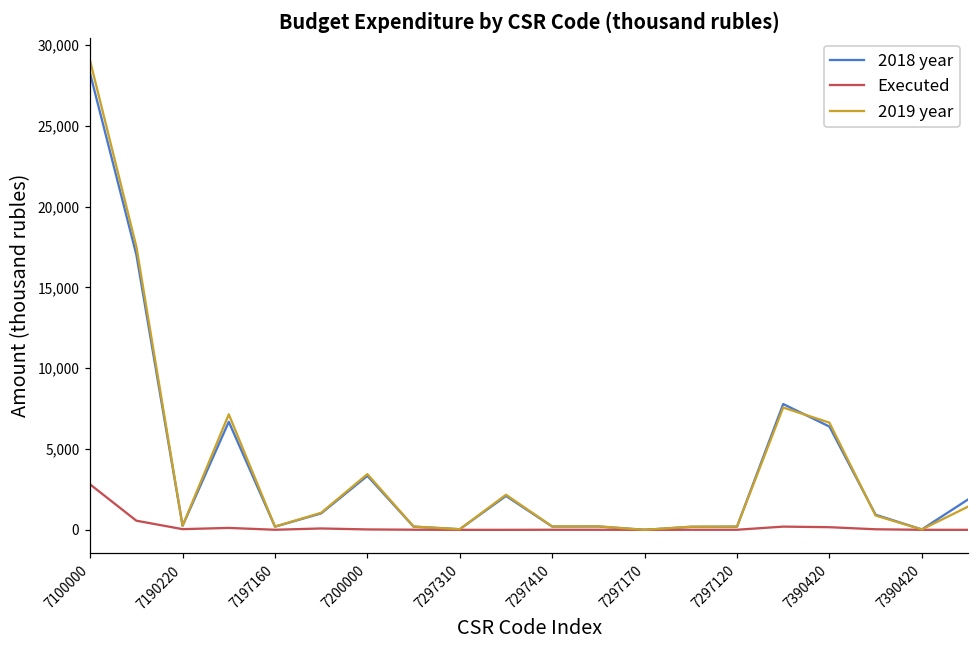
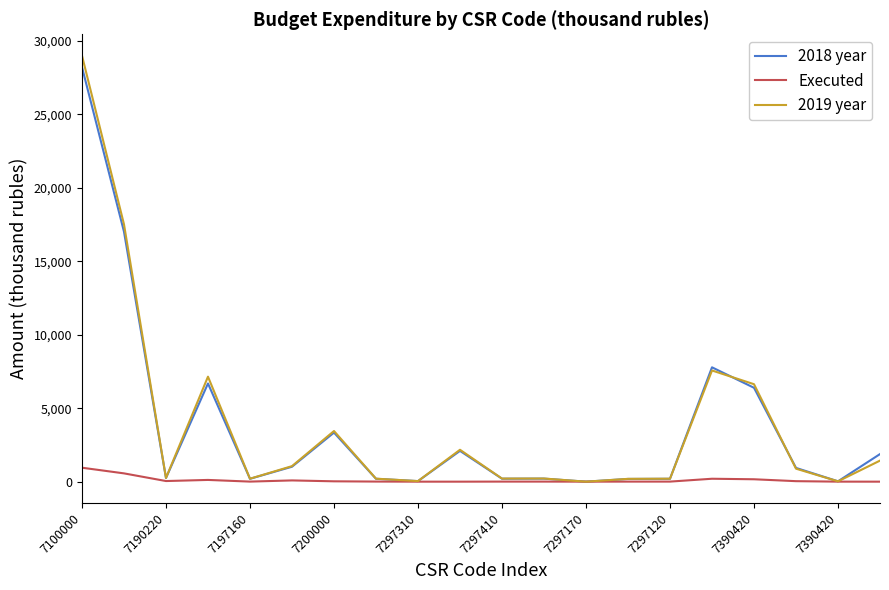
  {
    "2018 year": {
      "7100000": "28,200"
    },
    "Executed": {
-     "7100000": "2,800",
+     "7100000": "1,000",
      "7197160": "0",
      "7200000": "0",
      "7297410": "0",
      "7297120": "0"
    },
    "2019 year": {
      "7100000": "29,000"
    }
  }
